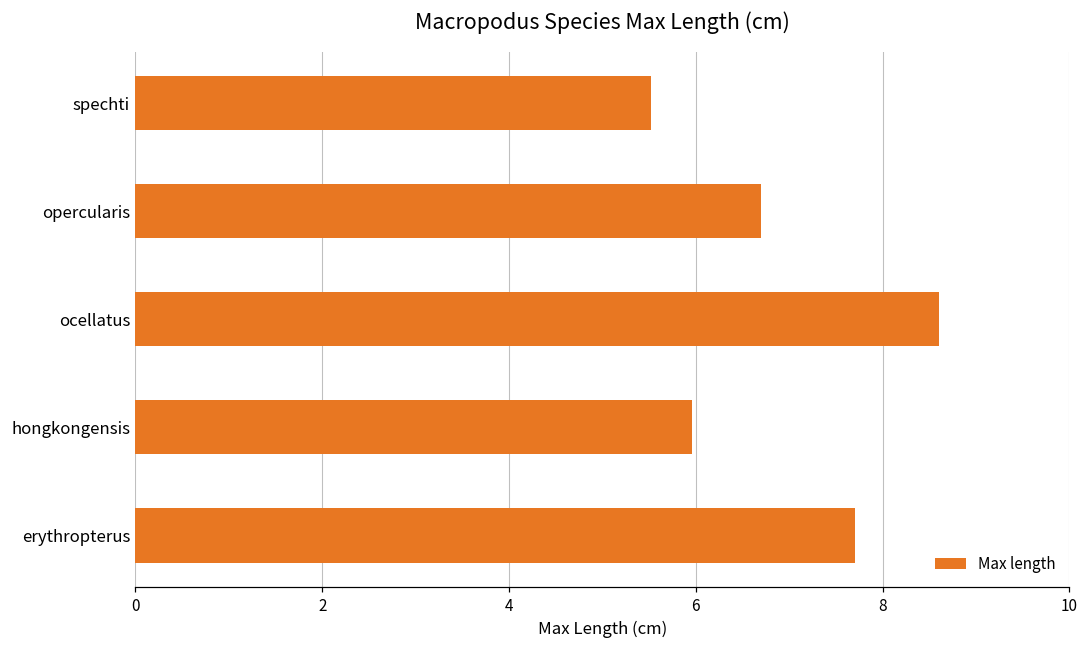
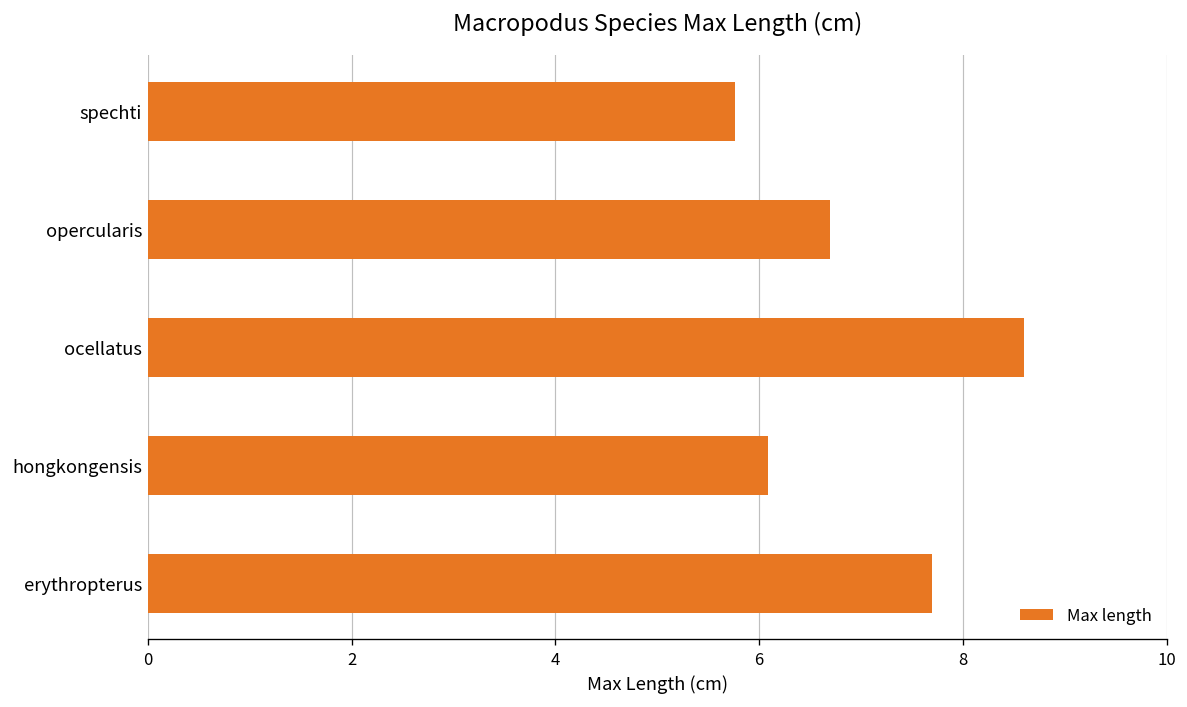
  {
-   "spechti": 5.5,
+   "spechti": 5.8,
    "opercularis": 6.7,
    "ocellatus": 8.6,
-   "hongkongensis": 6.0,
+   "hongkongensis": 6.1,
    "erythropterus": 7.7
  }
